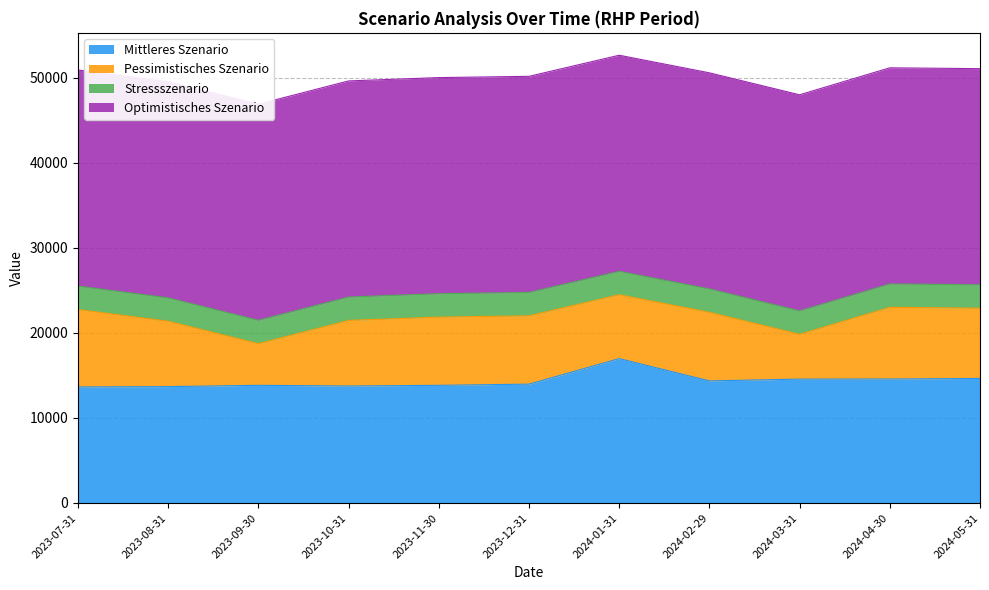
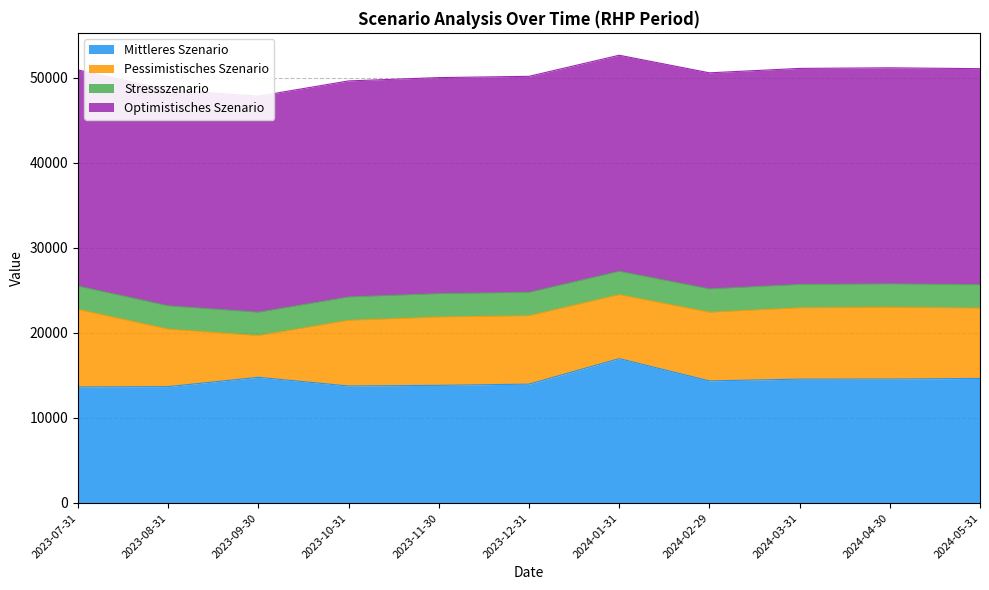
  {
    "Mittleres Szenario": {
      "2023-07-31": 14000,
      "2023-08-31": 14000,
-     "2023-09-30": 14000,
+     "2023-09-30": 15000,
      "2023-10-31": 14000,
      "2023-11-30": 14000,
      "2023-12-31": 14000,
      "2024-01-31": 17000,
      "2024-02-29": 14000,
      "2024-03-31": 15000,
      "2024-04-30": 15000,
      "2024-05-31": 15000
    },
    "Pessimistisches Szenario": {
      "2023-07-31": 9000,
-     "2023-08-31": 8000,
+     "2023-08-31": 7000,
      "2023-09-30": 5000,
      "2023-10-31": 8000,
      "2023-11-30": 8000,
      "2023-12-31": 8000,
      "2024-01-31": 8000,
      "2024-02-29": 8000,
-     "2024-03-31": 5000,
+     "2024-03-31": 8000,
      "2024-04-30": 8000,
      "2024-05-31": 8000
    },
    "Stressszenario": {
      "2023-07-31": 3000,
      "2023-08-31": 3000,
      "2023-09-30": 3000,
      "2023-10-31": 3000,
      "2023-11-30": 3000,
      "2023-12-31": 3000,
      "2024-01-31": 3000,
      "2024-02-29": 3000,
      "2024-03-31": 3000,
      "2024-04-30": 3000,
      "2024-05-31": 3000
    },
    "Optimistisches Szenario": {
      "2023-07-31": 25000,
      "2023-10-31": 25000,
      "2023-11-30": 25000,
      "2023-12-31": 25000,
      "2024-01-31": 25000,
      "2024-02-29": 25000,
      "2024-03-31": 25000,
      "2024-04-30": 25000,
      "2024-05-31": 25000
    }
  }
